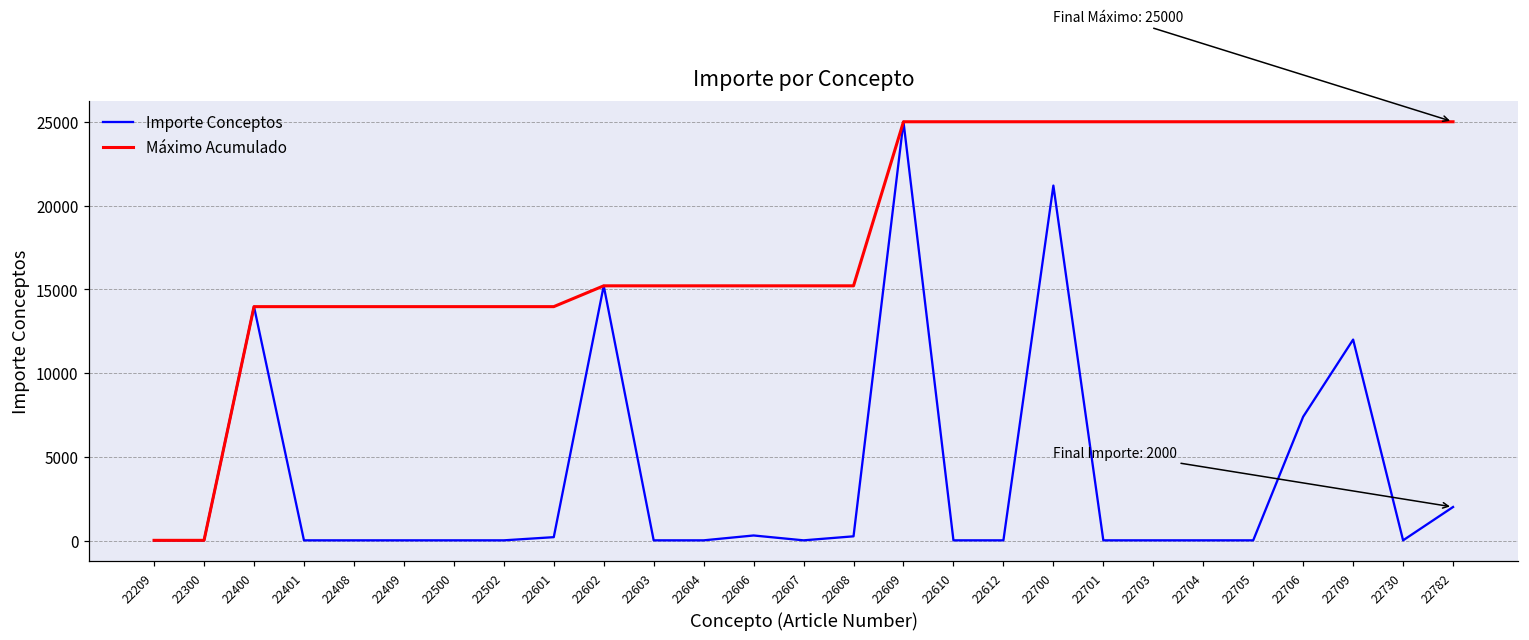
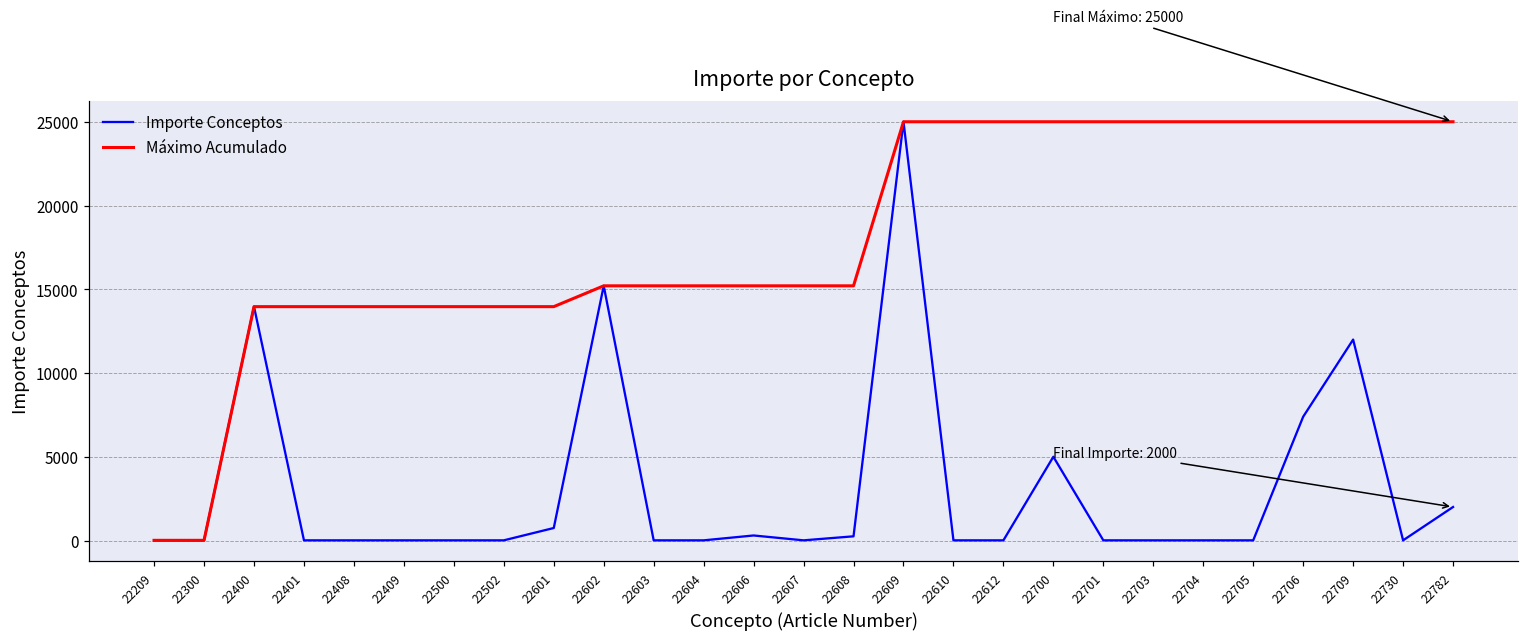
  {
    "Importe Conceptos": {
      "22401": 0,
      "22408": 0,
      "22409": 0,
      "22500": 0,
      "22502": 0,
-     "22601": 200,
+     "22601": 700,
      "22603": 0,
      "22604": 0,
      "22606": 300,
      "22607": 0,
      "22608": 300,
      "22610": 0,
      "22612": 0,
-     "22700": 21200,
+     "22700": 5000,
      "22701": 0,
      "22703": 0,
      "22704": 0,
      "22705": 0,
      "22706": 7400,
      "22709": 12000,
      "22730": 0
    },
    "Máximo Acumulado": {
      "22401": 14000,
      "22408": 14000,
      "22409": 14000,
      "22500": 14000,
      "22502": 14000,
      "22601": 14000,
      "22603": 15200,
      "22604": 15200,
      "22606": 15200,
      "22607": 15200,
      "22608": 15200,
      "22610": 25000,
      "22612": 25000,
      "22782": 25000
    }
  }
